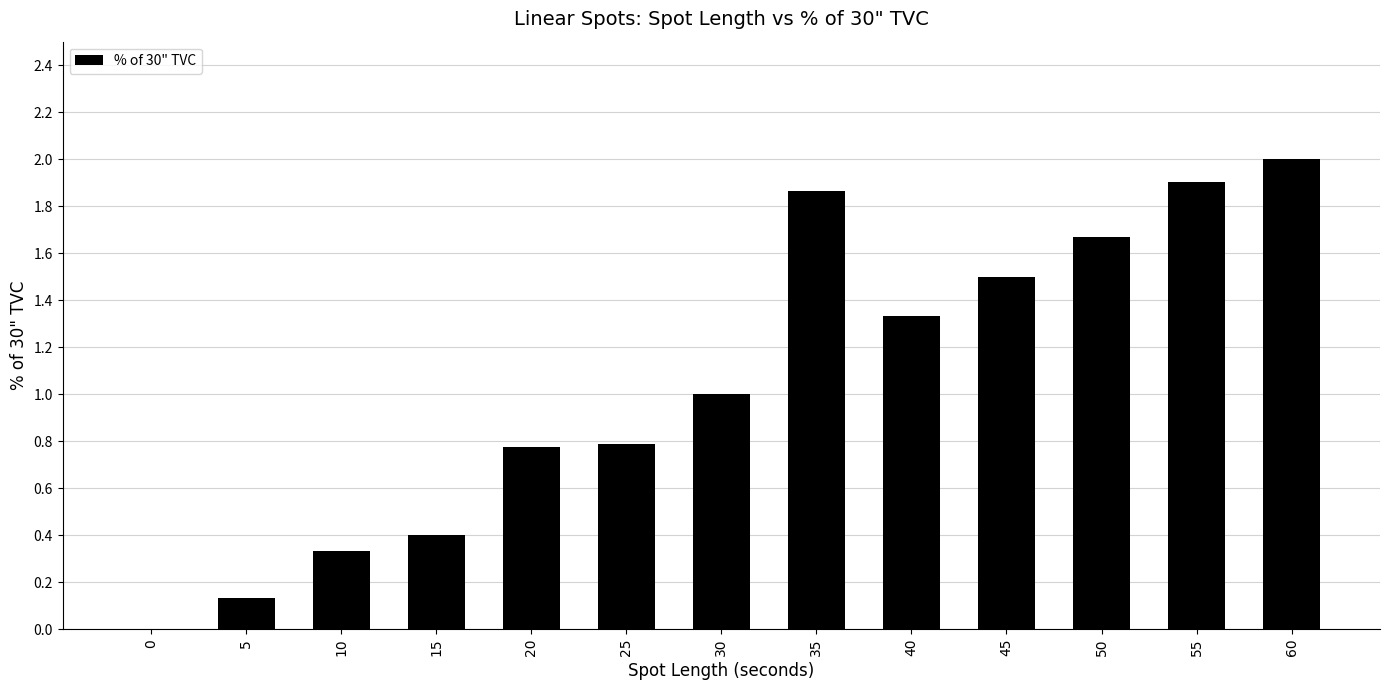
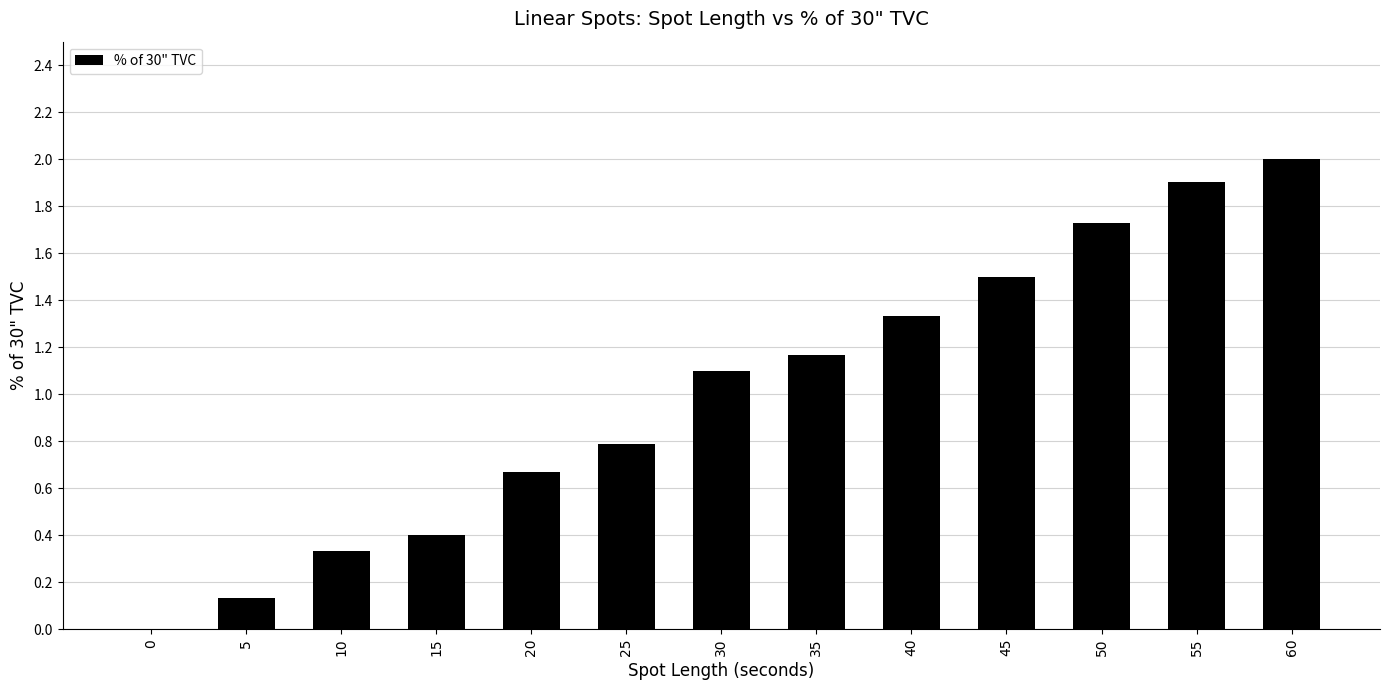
  {
    "0": 0.00,
    "5": 0.13,
    "10": 0.33,
    "15": 0.40,
-   "20": 0.77,
+   "20": 0.67,
    "25": 0.79,
-   "30": 1.0,
-   "35": 1.86,
+   "30": 1.1,
+   "35": 1.17,
    "40": 1.33,
    "45": 1.50,
-   "50": 1.67,
+   "50": 1.73,
    "55": 1.90,
    "60": 2.00
  }
